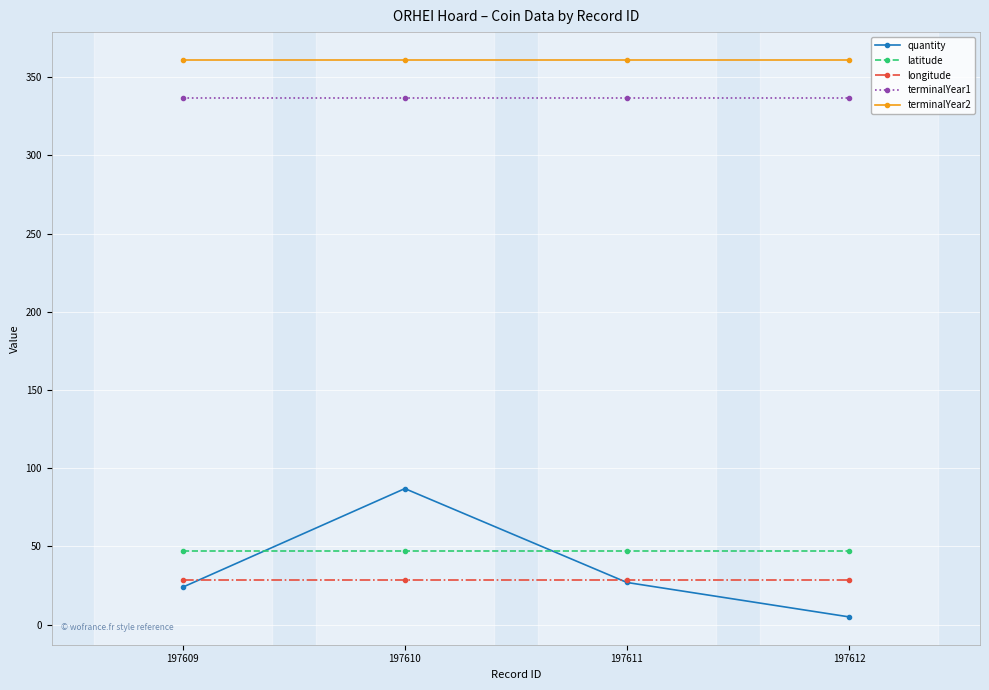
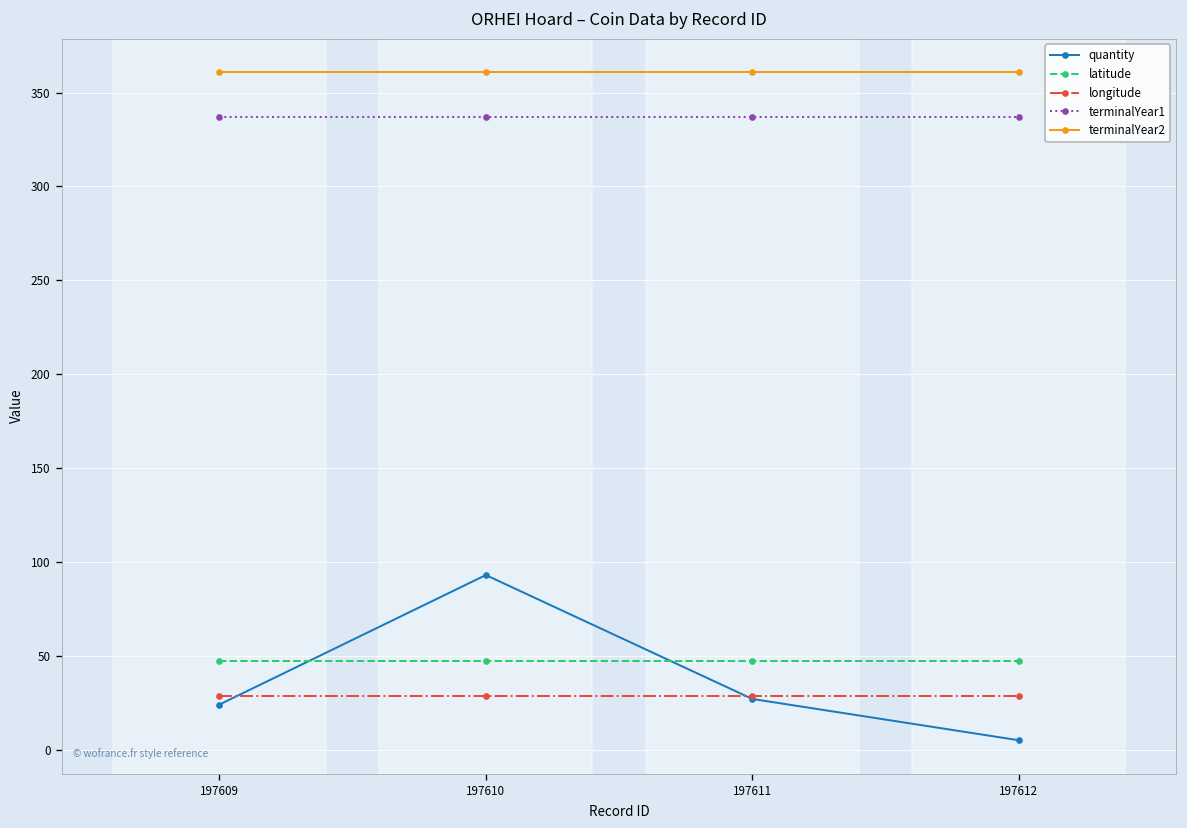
  {
    "quantity": {
      "197609": 24,
-     "197610": 87,
+     "197610": 93,
      "197611": 27,
      "197612": 5
    },
    "latitude": {
      "197609": 47,
      "197610": 47,
      "197611": 47,
      "197612": 47
    },
    "longitude": {
      "197609": 29,
      "197610": 29,
      "197611": 29,
      "197612": 29
    },
    "terminalYear1": {
      "197609": 337,
      "197610": 337,
      "197611": 337,
      "197612": 337
    },
    "terminalYear2": {
      "197609": 361,
      "197610": 361,
      "197611": 361,
      "197612": 361
    }
  }
